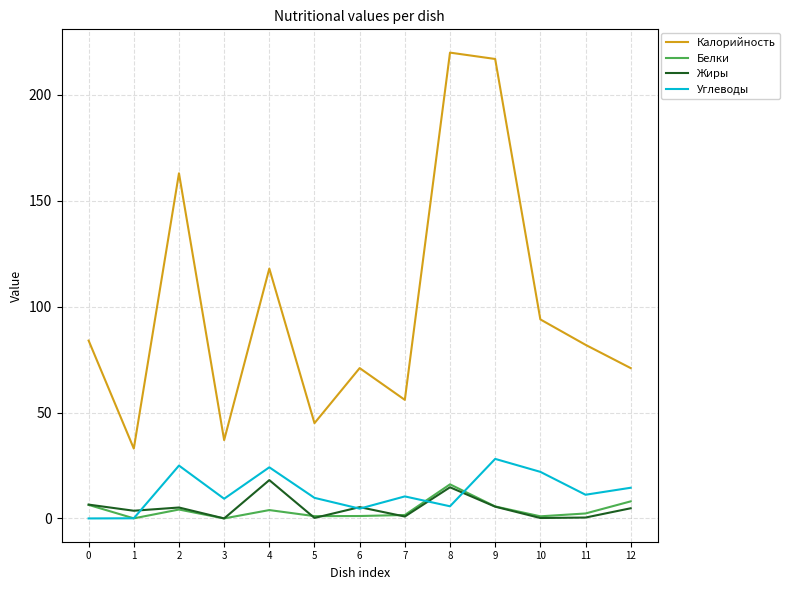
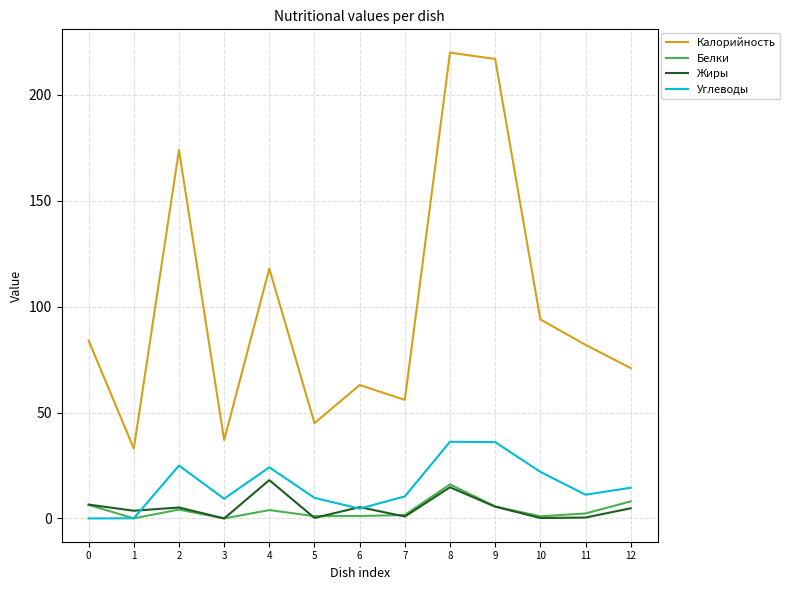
  {
    "Калорийность": {
      "0": 84,
      "1": 33,
-     "2": 163,
+     "2": 174,
      "3": 37,
      "4": 118,
      "5": 45,
-     "6": 71,
+     "6": 63,
      "7": 56,
      "8": 220,
      "9": 217,
      "10": 94,
      "11": 82,
      "12": 71
    },
    "Белки": {
      "4": 4,
      "6": 1,
      "8": 16,
      "11": 2,
      "12": 8
    },
    "Жиры": {
      "1": 4,
      "4": 18,
      "8": 15,
      "11": 0,
      "12": 5
    },
    "Углеводы": {
      "0": 0,
      "2": 25,
      "3": 9,
      "4": 24,
      "5": 10,
      "7": 10,
-     "8": 6,
-     "9": 28,
+     "8": 36,
+     "9": 36,
      "10": 22,
      "11": 11,
      "12": 14
    }
  }
